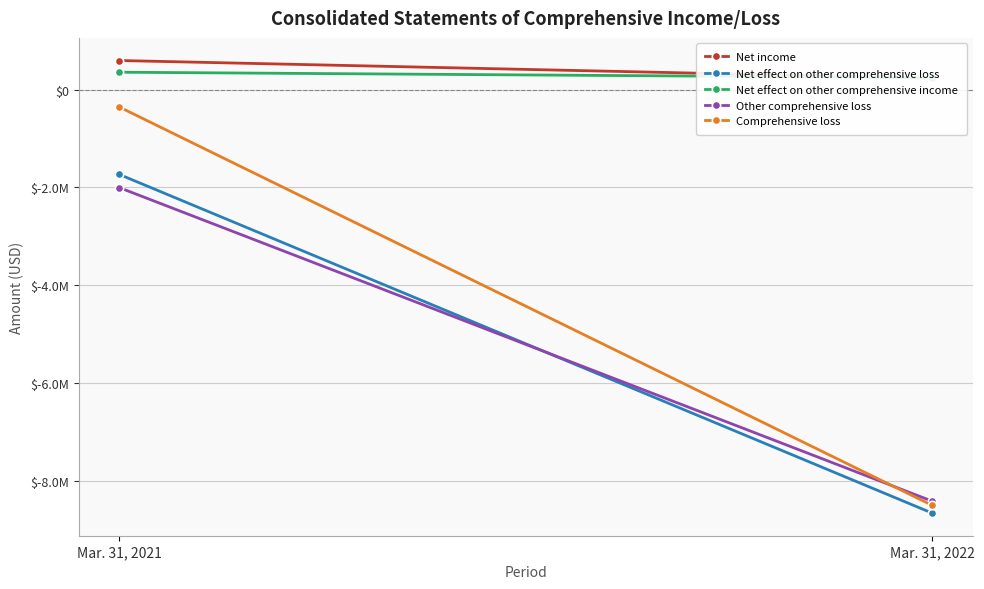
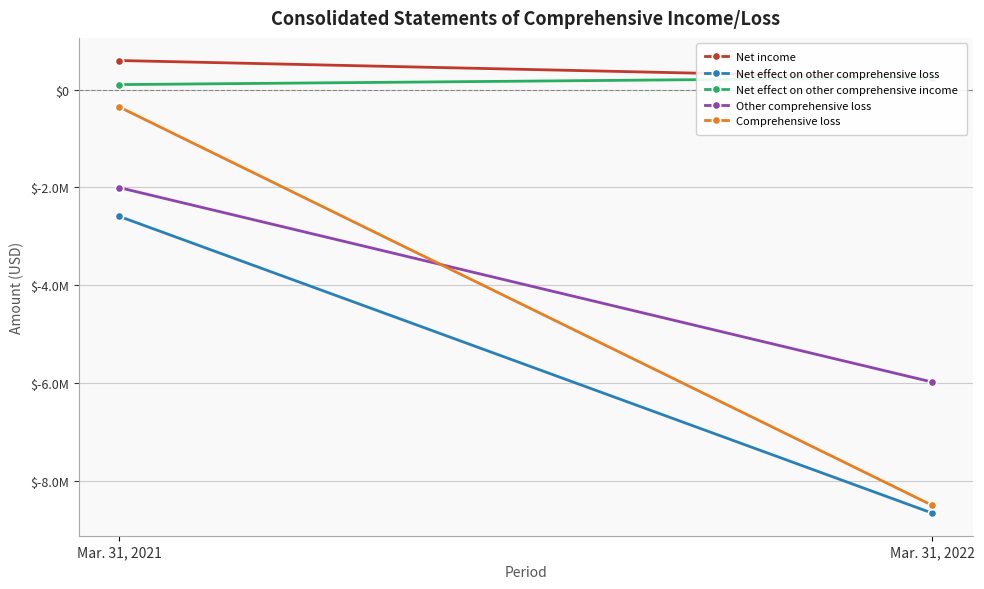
  {
    "Net income": {
      "Mar. 31, 2021": "$600000"
    },
    "Net effect on other comprehensive loss": {
-     "Mar. 31, 2021": "$-1700000",
+     "Mar. 31, 2021": "$-2600000",
      "Mar. 31, 2022": "$-8700000"
    },
    "Net effect on other comprehensive income": {
-     "Mar. 31, 2021": "$400000"
+     "Mar. 31, 2021": "$100000"
    },
    "Other comprehensive loss": {
      "Mar. 31, 2021": "$-2000000",
-     "Mar. 31, 2022": "$-8400000"
+     "Mar. 31, 2022": "$-6000000"
    },
    "Comprehensive loss": {
      "Mar. 31, 2021": "$-400000",
      "Mar. 31, 2022": "$-8500000"
    }
  }
